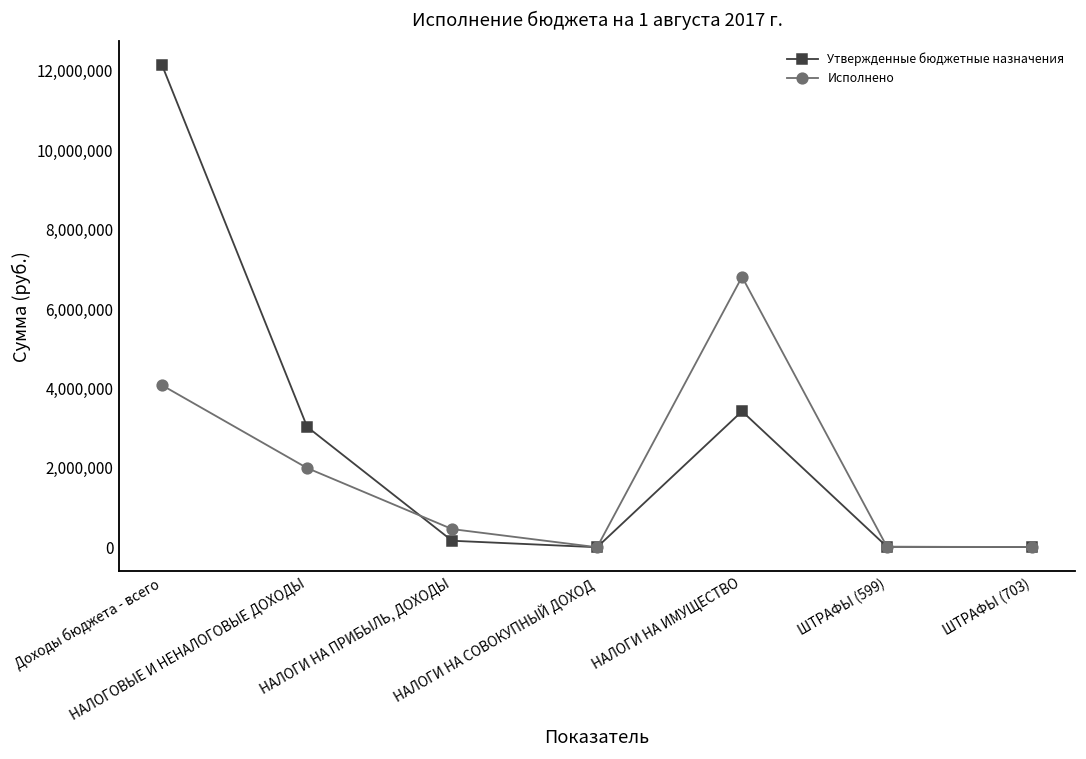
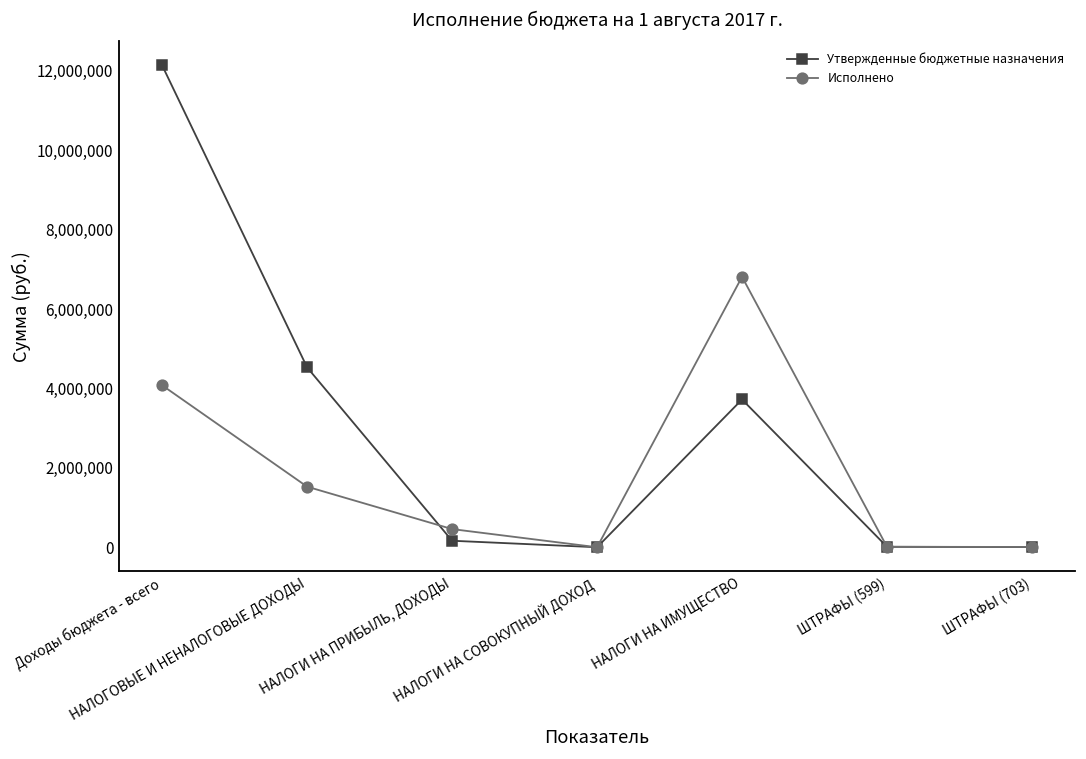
  {
    "Утвержденные бюджетные назначения": {
      "Доходы бюджета - всего": "12,100,000",
-     "НАЛОГОВЫЕ И НЕНАЛОГОВЫЕ ДОХОДЫ": "3,000,000",
+     "НАЛОГОВЫЕ И НЕНАЛОГОВЫЕ ДОХОДЫ": "4,500,000",
      "НАЛОГИ НА ПРИБЫЛЬ, ДОХОДЫ": "200,000",
-     "НАЛОГИ НА ИМУЩЕСТВО": "3,400,000"
+     "НАЛОГИ НА ИМУЩЕСТВО": "3,700,000"
    },
    "Исполнено": {
      "Доходы бюджета - всего": "4,100,000",
-     "НАЛОГОВЫЕ И НЕНАЛОГОВЫЕ ДОХОДЫ": "2,000,000",
+     "НАЛОГОВЫЕ И НЕНАЛОГОВЫЕ ДОХОДЫ": "1,500,000",
      "НАЛОГИ НА ПРИБЫЛЬ, ДОХОДЫ": "500,000",
      "НАЛОГИ НА ИМУЩЕСТВО": "6,800,000"
    }
  }
